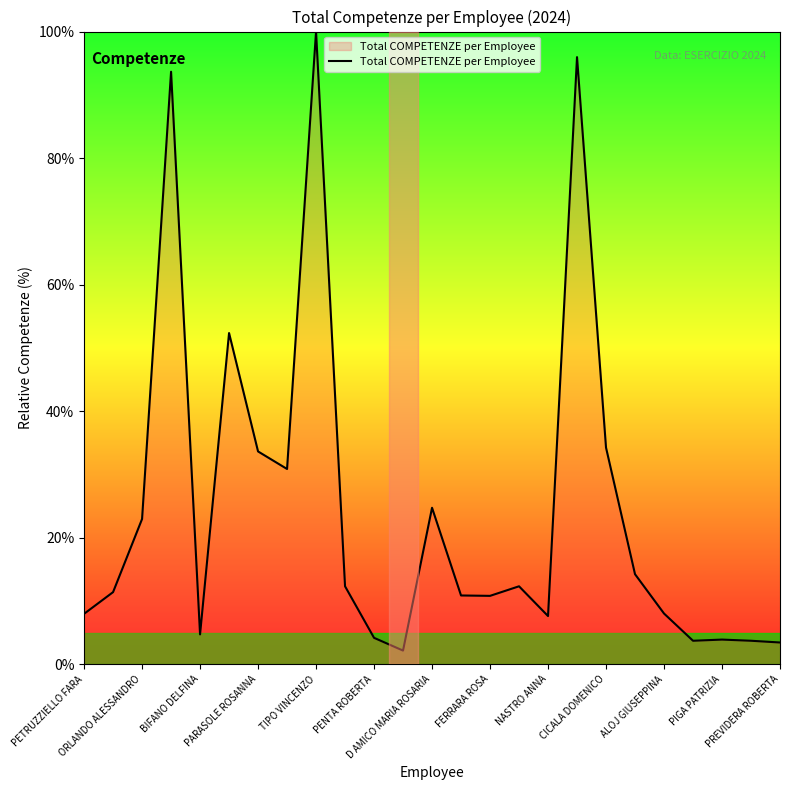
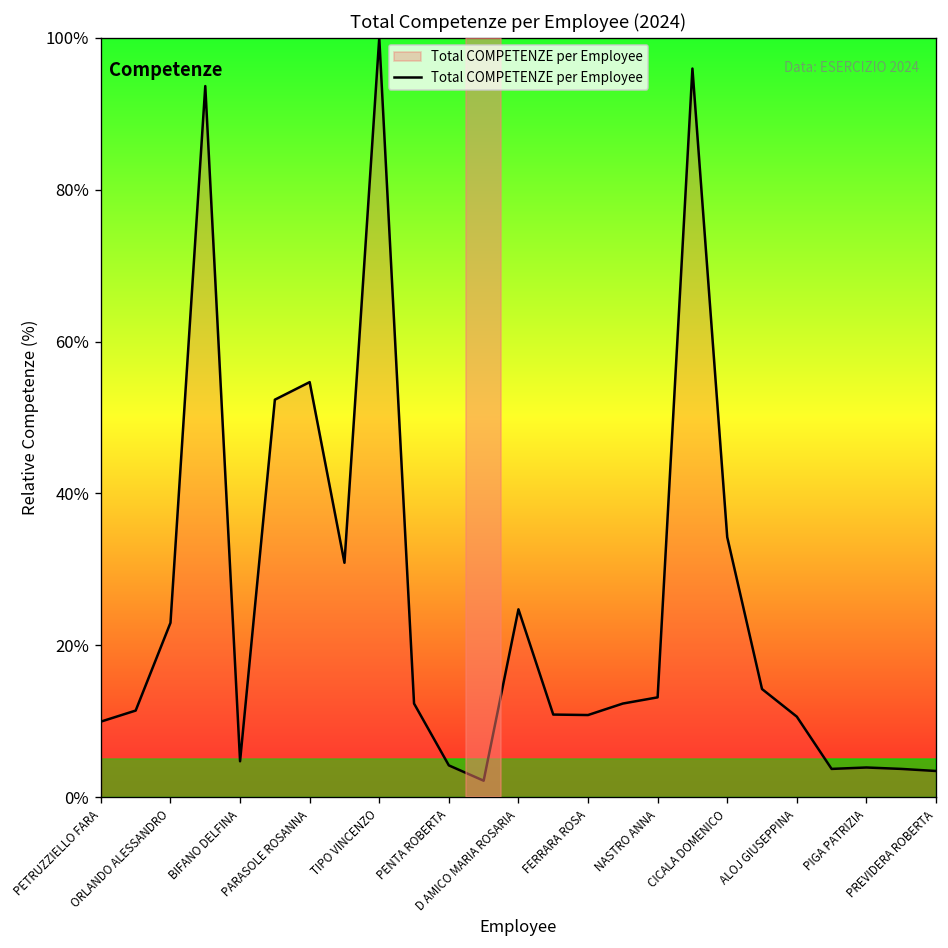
  {
-   "PETRUZZIELLO FARA": "8%",
+   "PETRUZZIELLO FARA": "10%",
    "ORLANDO ALESSANDRO": "23%",
-   "PARASOLE ROSANNA": "34%",
+   "PARASOLE ROSANNA": "55%",
    "TIPO VINCENZO": "100%",
    "D AMICO MARIA ROSARIA": "25%",
    "FERRARA ROSA": "11%",
-   "NASTRO ANNA": "8%",
+   "NASTRO ANNA": "13%",
    "CICALA DOMENICO": "34%",
-   "ALOJ GIUSEPPINA": "8%"
+   "ALOJ GIUSEPPINA": "11%"
  }
